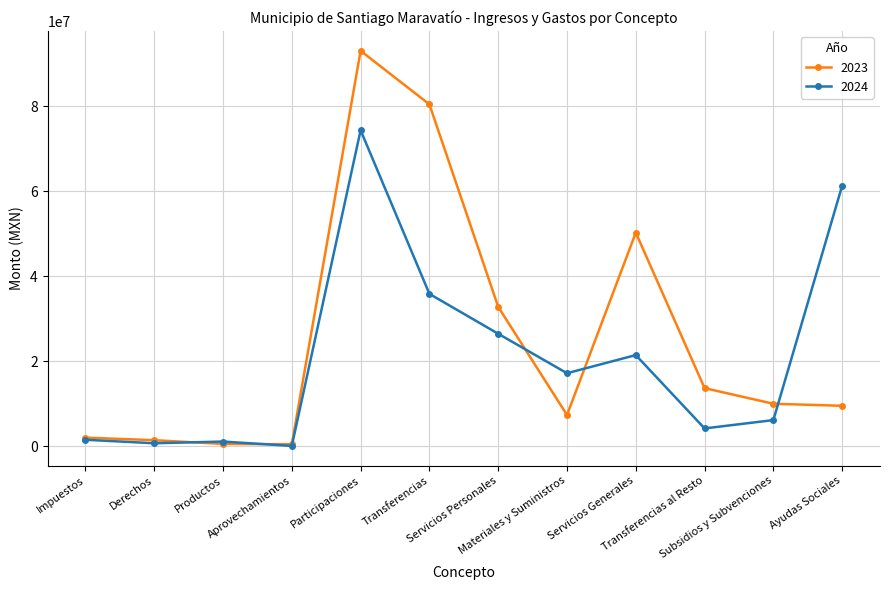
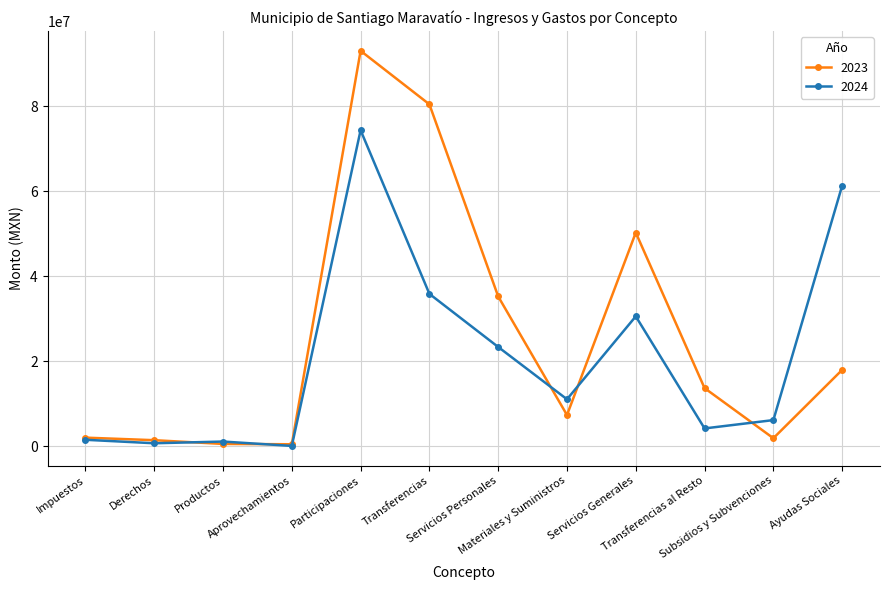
  {
    "2023": {
      "Derechos": 1000000,
      "Participaciones": 93000000,
      "Transferencias": 81000000,
-     "Servicios Personales": 33000000,
+     "Servicios Personales": 35000000,
      "Materiales y Suministros": 7000000,
      "Servicios Generales": 50000000,
      "Transferencias al Resto": 14000000,
-     "Subsidios y Subvenciones": 10000000,
-     "Ayudas Sociales": 9000000
+     "Subsidios y Subvenciones": 2000000,
+     "Ayudas Sociales": 18000000
    },
    "2024": {
      "Derechos": 1000000,
      "Participaciones": 74000000,
      "Transferencias": 36000000,
-     "Servicios Personales": 26000000,
-     "Materiales y Suministros": 17000000,
-     "Servicios Generales": 21000000,
+     "Servicios Personales": 23000000,
+     "Materiales y Suministros": 11000000,
+     "Servicios Generales": 31000000,
      "Transferencias al Resto": 4000000,
      "Subsidios y Subvenciones": 6000000,
      "Ayudas Sociales": 61000000
    }
  }
